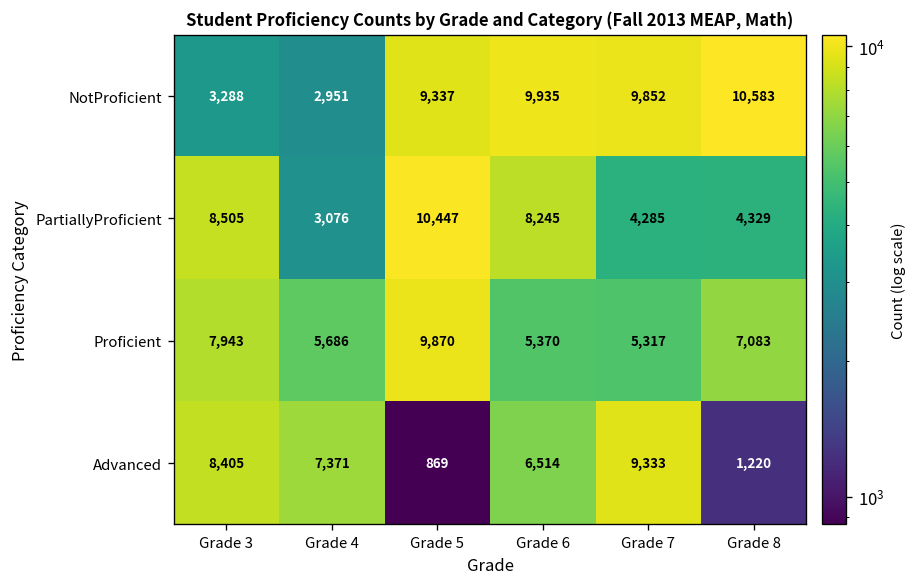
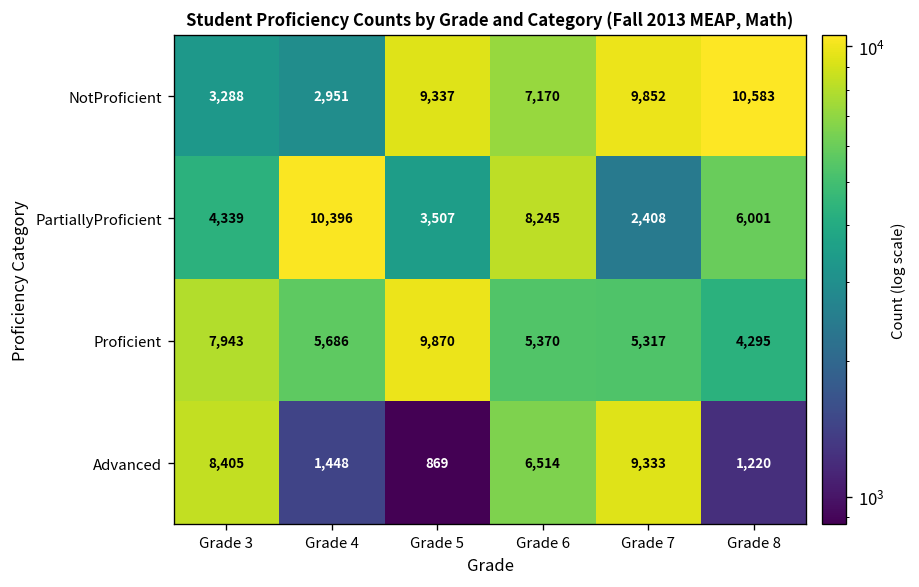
  {
    "NotProficient": {
      "Grade 3": "3,288",
      "Grade 4": "2,951",
      "Grade 5": "9,337",
-     "Grade 6": "9,935",
+     "Grade 6": "7,170",
      "Grade 7": "9,852",
      "Grade 8": "10,583"
    },
    "PartiallyProficient": {
-     "Grade 3": "8,505",
-     "Grade 4": "3,076",
-     "Grade 5": "10,447",
+     "Grade 3": "4,339",
+     "Grade 4": "10,396",
+     "Grade 5": "3,507",
      "Grade 6": "8,245",
-     "Grade 7": "4,285",
-     "Grade 8": "4,329"
+     "Grade 7": "2,408",
+     "Grade 8": "6,001"
    },
    "Proficient": {
      "Grade 3": "7,943",
      "Grade 4": "5,686",
      "Grade 5": "9,870",
      "Grade 6": "5,370",
      "Grade 7": "5,317",
-     "Grade 8": "7,083"
+     "Grade 8": "4,295"
    },
    "Advanced": {
      "Grade 3": "8,405",
-     "Grade 4": "7,371",
+     "Grade 4": "1,448",
      "Grade 5": "869",
      "Grade 6": "6,514",
      "Grade 7": "9,333",
      "Grade 8": "1,220"
    }
  }
